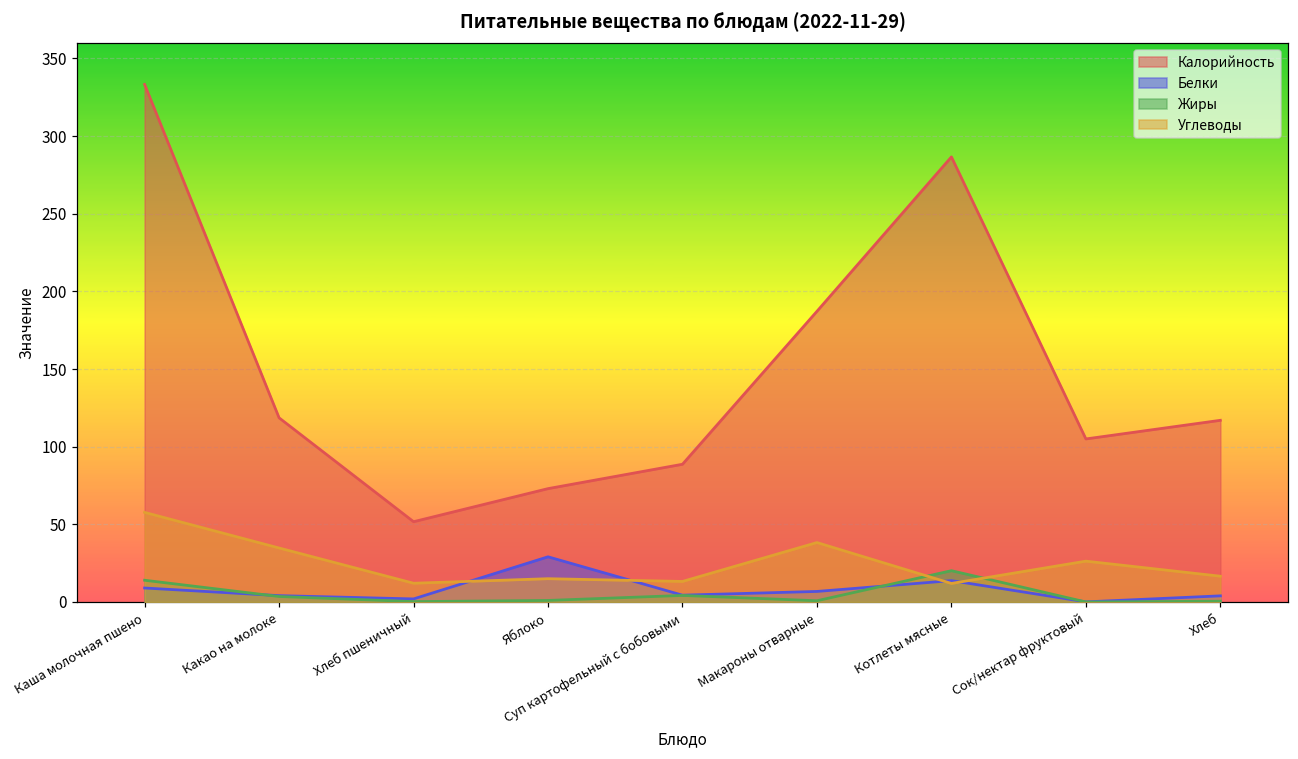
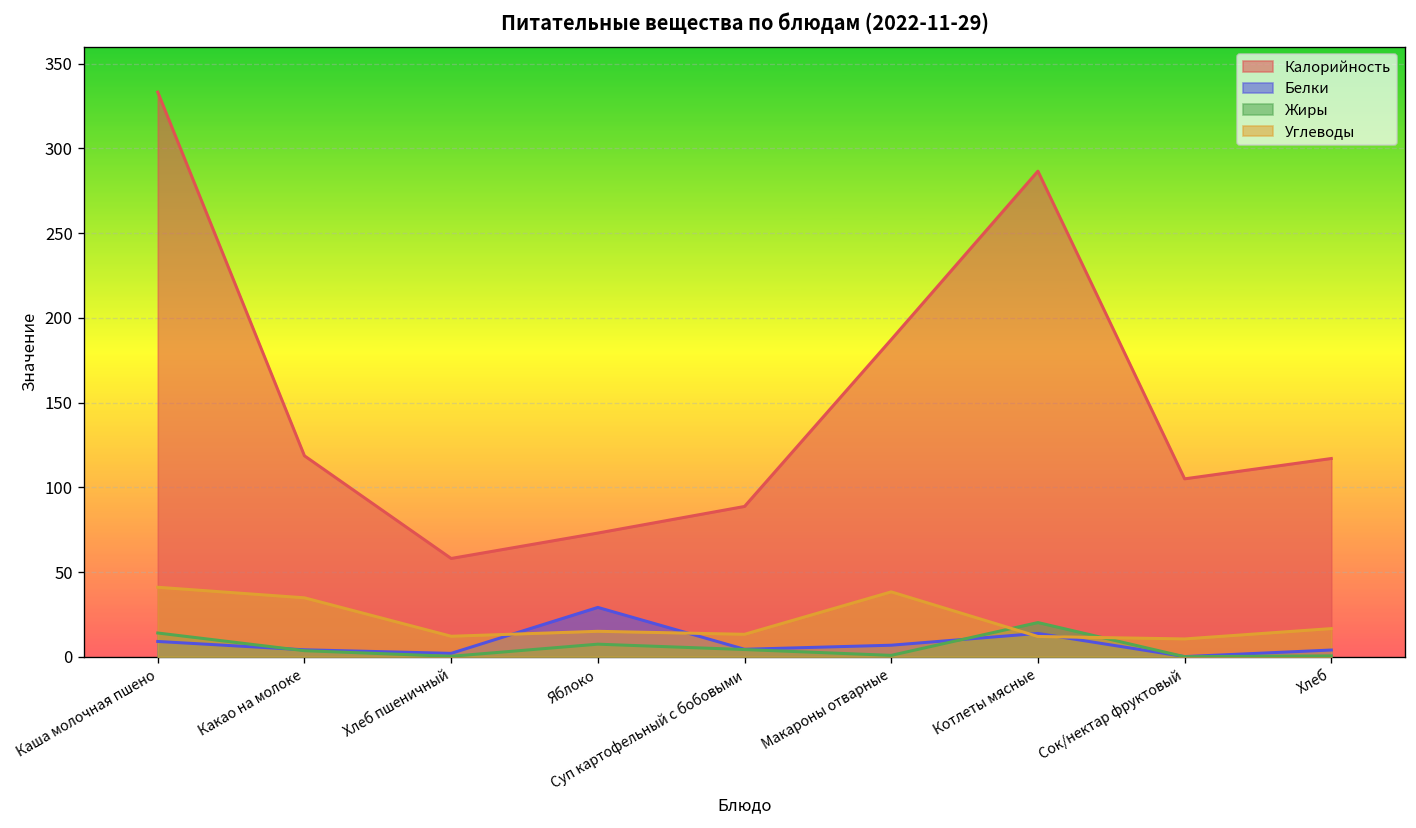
  {
    "Калорийность": {
      "Каша молочная пшено": 333,
      "Какао на молоке": 119,
-     "Хлеб пшеничный": 52,
+     "Хлеб пшеничный": 58,
      "Яблоко": 73,
      "Суп картофельный с бобовыми": 89,
      "Макароны отварные": 187,
      "Котлеты мясные": 287,
      "Сок/нектар фруктовый": 105,
      "Хлеб": 117
    },
    "Белки": {
      "Каша молочная пшено": 9,
      "Яблоко": 29,
      "Макароны отварные": 7,
      "Котлеты мясные": 14,
      "Хлеб": 4
    },
    "Жиры": {
      "Каша молочная пшено": 14,
-     "Яблоко": 1,
+     "Яблоко": 7,
      "Макароны отварные": 1,
      "Котлеты мясные": 20,
      "Хлеб": 1
    },
    "Углеводы": {
-     "Каша молочная пшено": 58,
+     "Каша молочная пшено": 41,
      "Какао на молоке": 35,
      "Хлеб пшеничный": 12,
      "Яблоко": 15,
      "Суп картофельный с бобовыми": 13,
      "Макароны отварные": 38,
      "Котлеты мясные": 12,
-     "Сок/нектар фруктовый": 26,
+     "Сок/нектар фруктовый": 11,
      "Хлеб": 17
    }
  }
